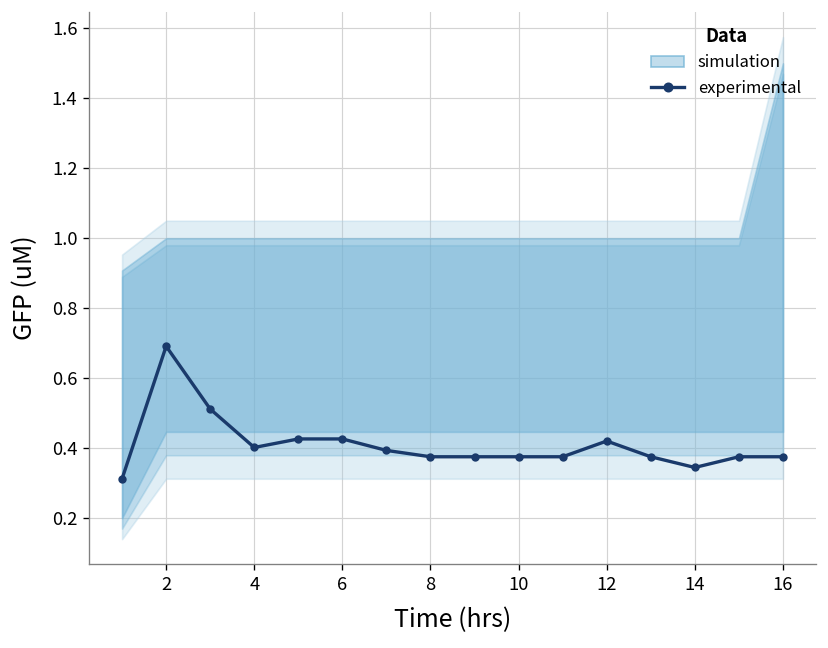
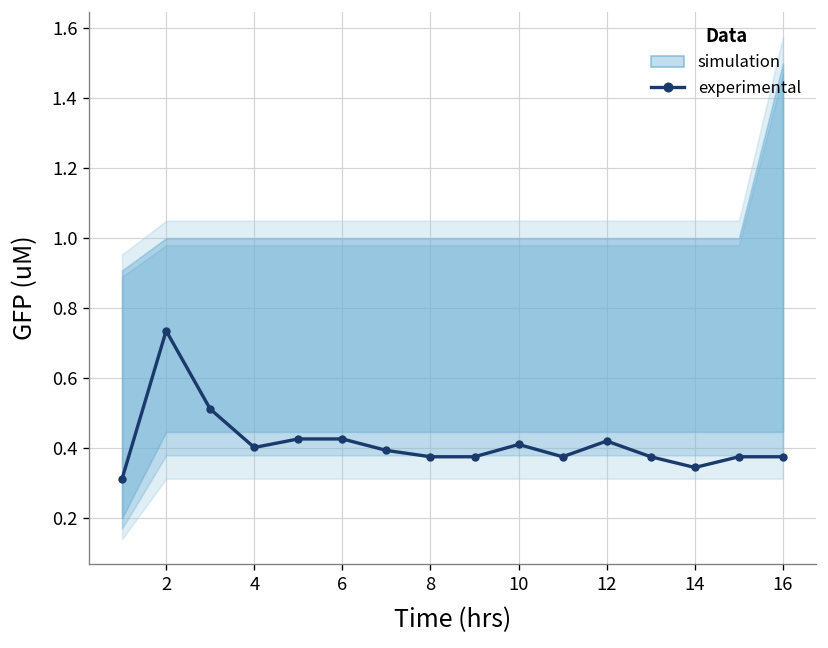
  {
    "experimental": {
-     "2": 0.69,
+     "2": 0.74,
      "4": 0.40,
      "6": 0.43,
      "8": 0.38,
-     "10": 0.38,
+     "10": 0.41,
      "12": 0.42,
      "14": 0.34,
      "16": 0.38
    }
  }
